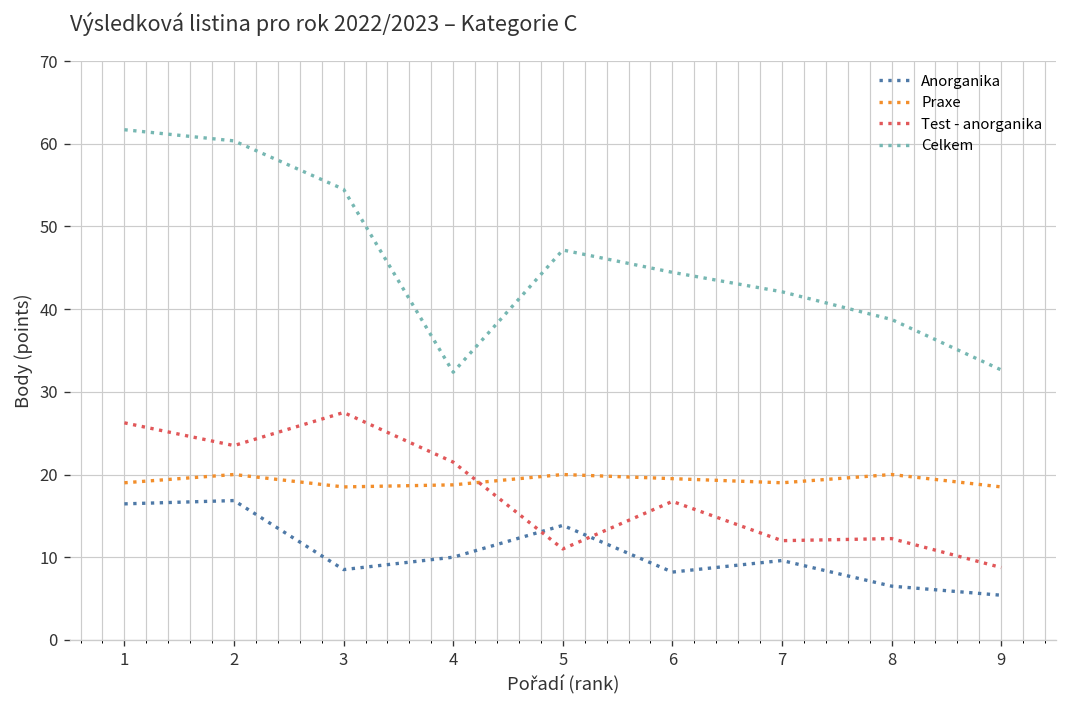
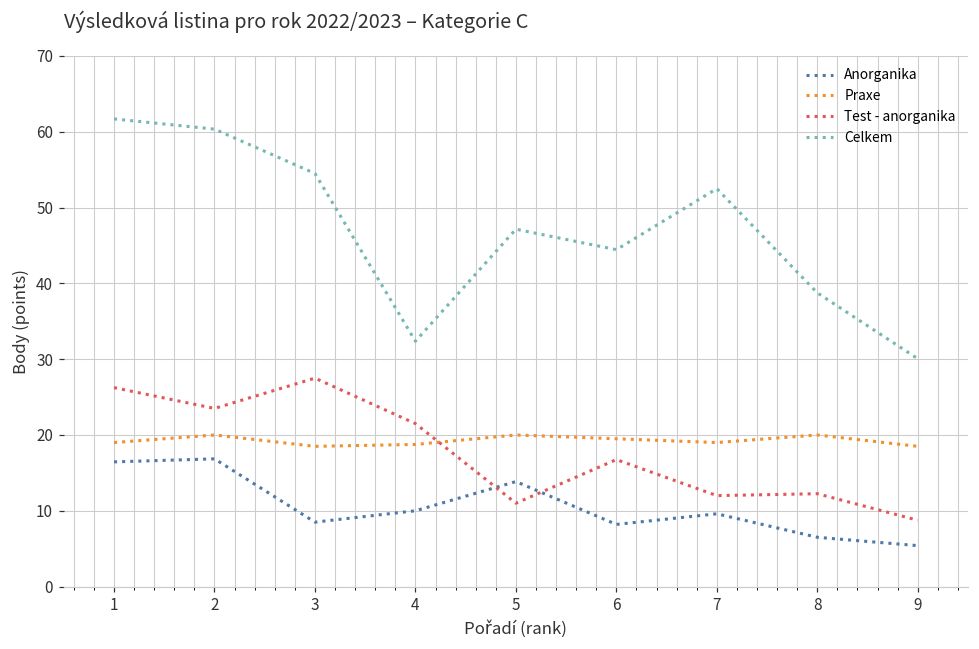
  {
    "Anorganika": {
      "1": 16,
      "2": 17,
      "3": 9,
      "4": 10,
      "5": 14,
      "6": 8,
      "7": 10,
      "8": 7,
      "9": 5
    },
    "Praxe": {
      "1": 19,
      "2": 20,
      "3": 19,
      "4": 19,
      "5": 20,
      "6": 20,
      "7": 19,
      "8": 20,
      "9": 19
    },
    "Test - anorganika": {
      "1": 26,
      "2": 24,
      "3": 28,
      "4": 22,
      "5": 11,
      "6": 17,
      "7": 12,
      "8": 12,
      "9": 9
    },
    "Celkem": {
      "1": 62,
      "2": 60,
      "3": 55,
      "4": 32,
      "5": 47,
      "6": 44,
-     "7": 42,
+     "7": 53,
      "8": 39,
-     "9": 33
+     "9": 30
    }
  }
